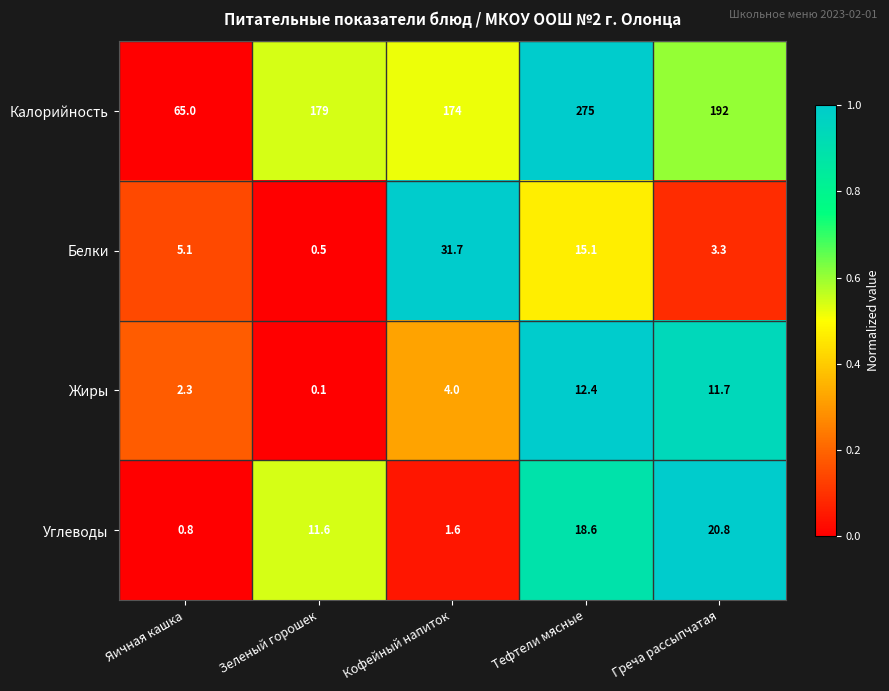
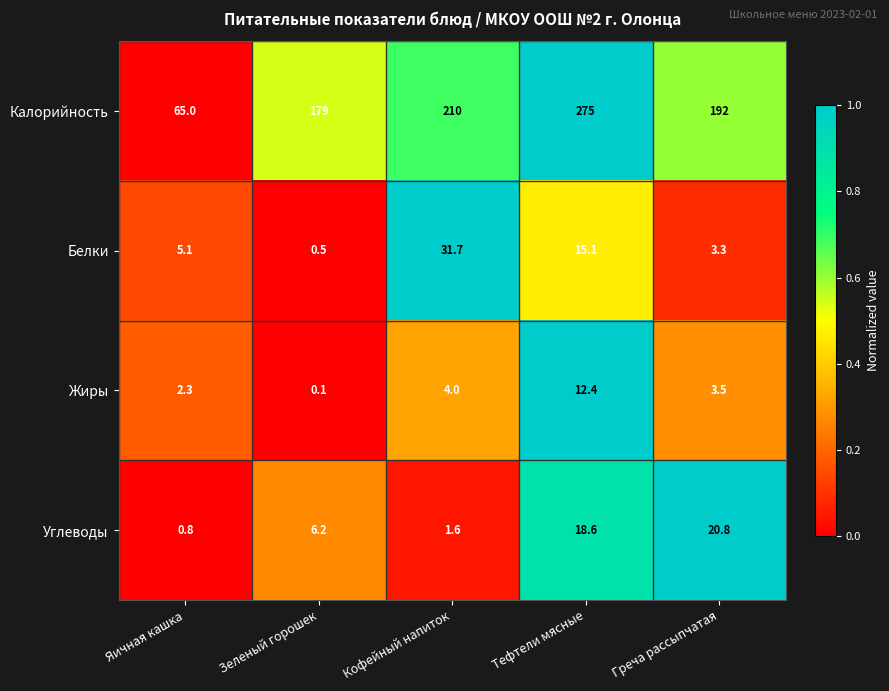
  {
    "Калорийность": {
      "Яичная кашка": 65.0,
      "Зеленый горошек": 179,
-     "Кофейный напиток": 174,
+     "Кофейный напиток": 210,
      "Тефтели мясные": 275,
      "Греча рассыпчатая": 192
    },
    "Белки": {
      "Яичная кашка": 5.1,
      "Зеленый горошек": 0.5,
      "Кофейный напиток": 31.7,
      "Тефтели мясные": 15.1,
      "Греча рассыпчатая": 3.3
    },
    "Жиры": {
      "Яичная кашка": 2.3,
      "Зеленый горошек": 0.1,
      "Кофейный напиток": 4.0,
      "Тефтели мясные": 12.4,
-     "Греча рассыпчатая": 11.7
+     "Греча рассыпчатая": 3.5
    },
    "Углеводы": {
      "Яичная кашка": 0.8,
-     "Зеленый горошек": 11.6,
+     "Зеленый горошек": 6.2,
      "Кофейный напиток": 1.6,
      "Тефтели мясные": 18.6,
      "Греча рассыпчатая": 20.8
    }
  }
